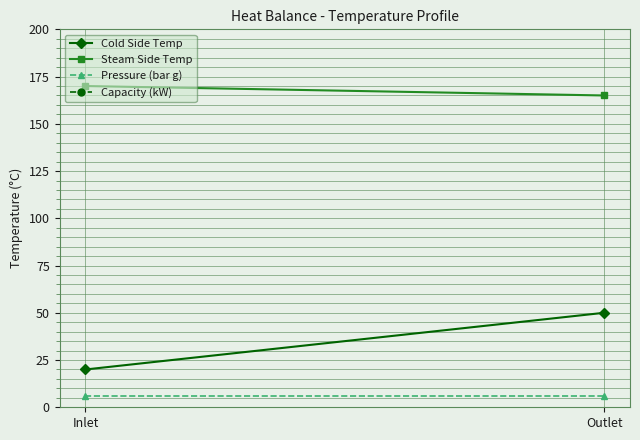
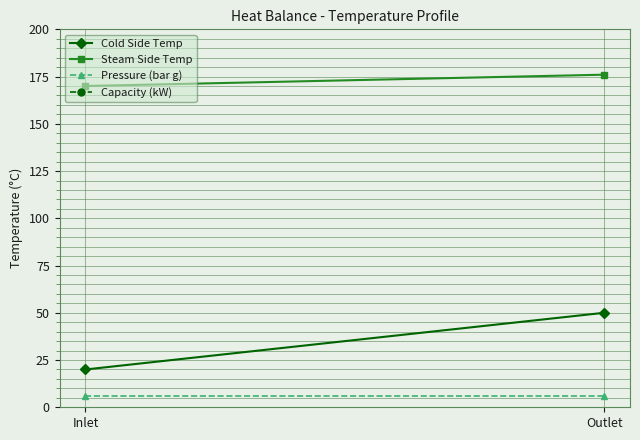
  {
    "Steam Side Temp": {
-     "Outlet": 165
+     "Outlet": 176
    },
    "Pressure (bar g)": {
      "Inlet": 6,
      "Outlet": 6
    }
  }
